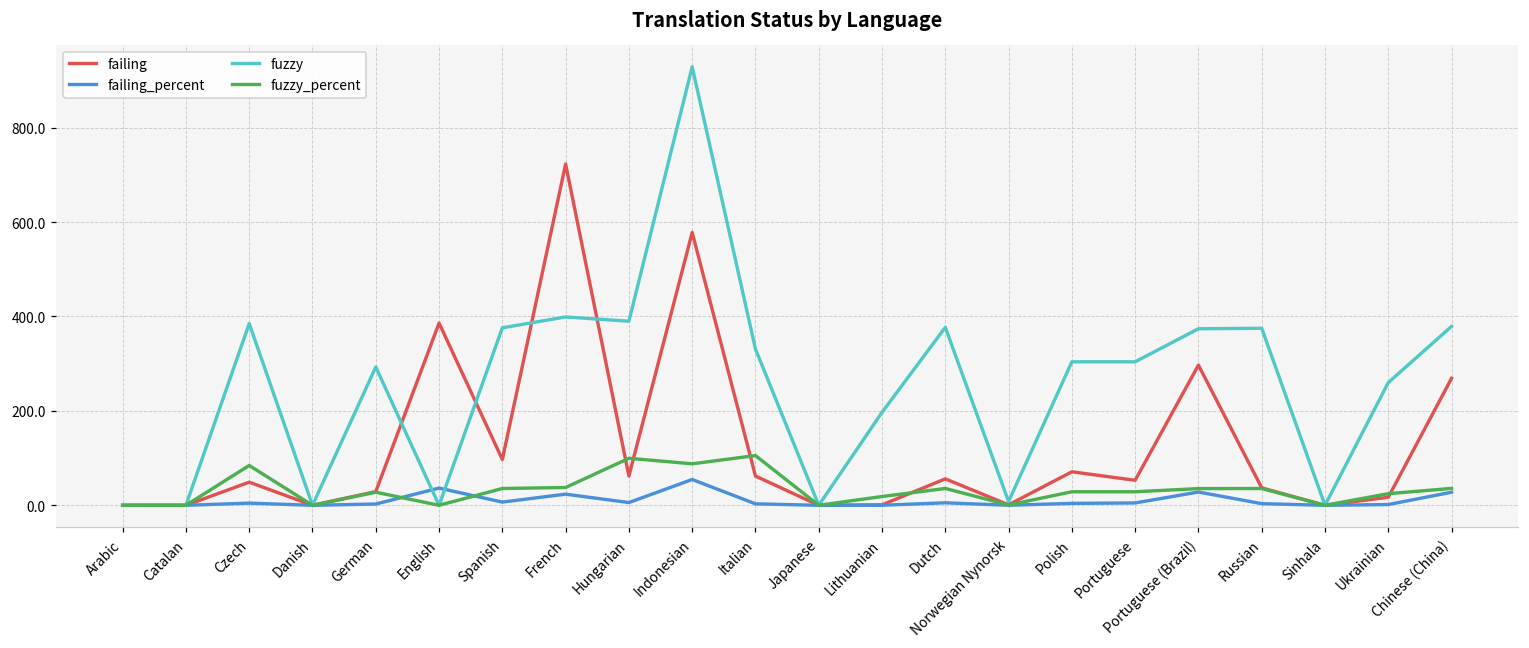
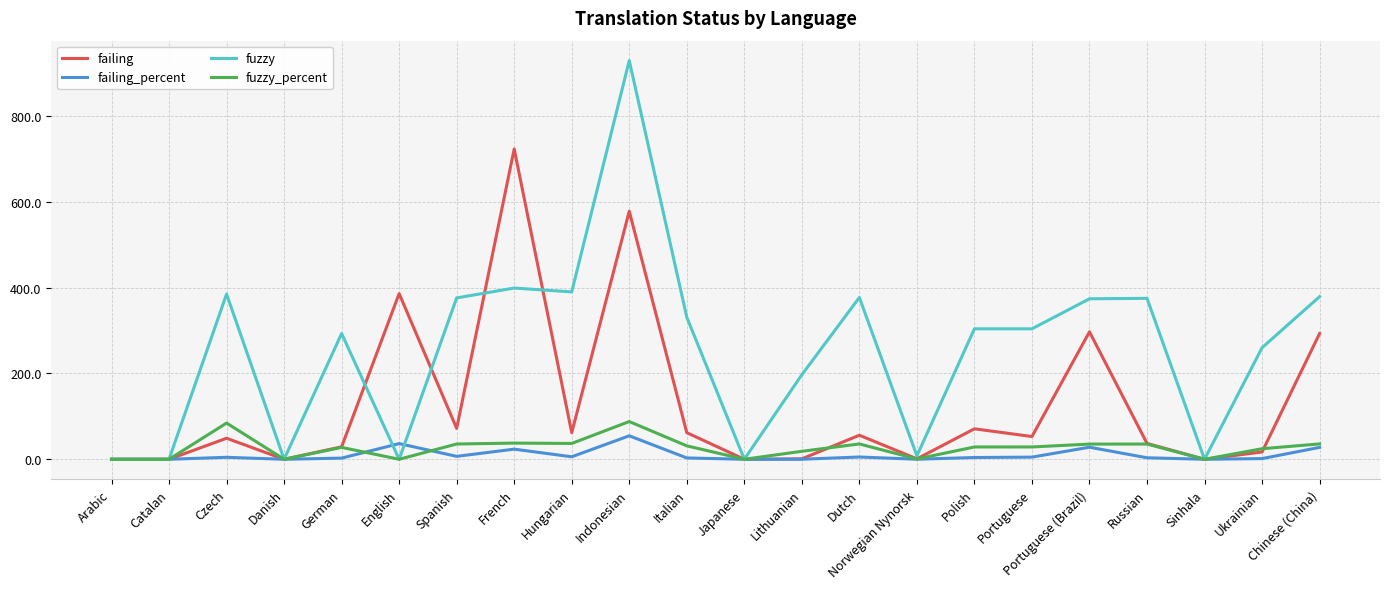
  {
    "failing": {
      "Czech": 50,
      "English": 390,
-     "Spanish": 100,
+     "Spanish": 70,
      "French": 720,
      "Hungarian": 60,
      "Indonesian": 580,
      "Italian": 60,
      "Dutch": 60,
      "Polish": 70,
      "Portuguese": 50,
      "Portuguese (Brazil)": 300,
      "Ukrainian": 20,
-     "Chinese (China)": 270
+     "Chinese (China)": 290
    },
    "fuzzy_percent": {
      "Czech": 80,
      "Spanish": 40,
      "French": 40,
-     "Hungarian": 100,
+     "Hungarian": 40,
      "Indonesian": 90,
-     "Italian": 110,
+     "Italian": 30,
      "Lithuanian": 20,
      "Dutch": 40,
      "Polish": 30,
      "Portuguese": 30,
      "Portuguese (Brazil)": 40,
      "Ukrainian": 20,
      "Chinese (China)": 40
    }
  }
